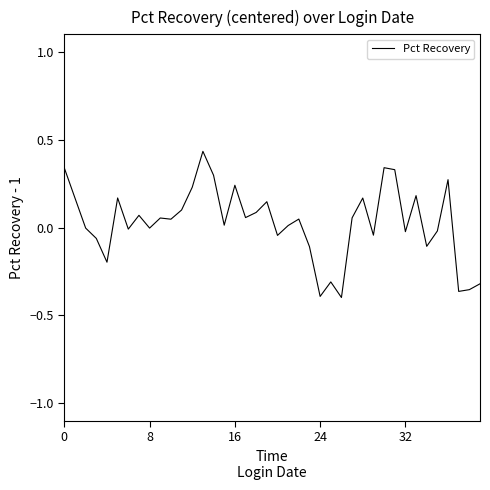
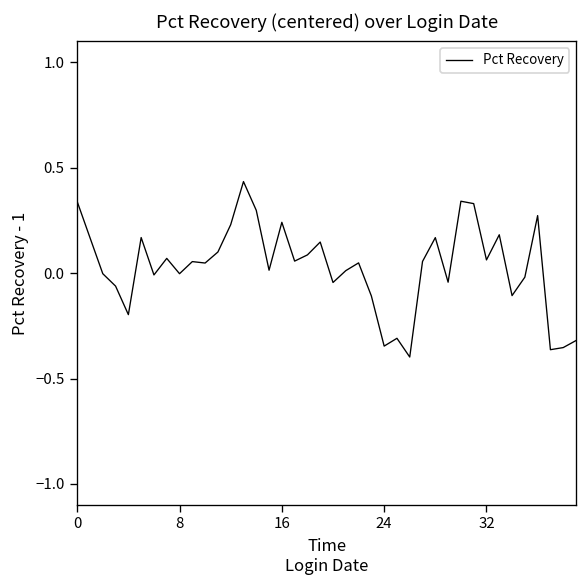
  {
    "0": 0.34,
    "8": 0.00,
    "16": 0.24,
-   "24": -0.39,
-   "32": -0.02
+   "24": -0.35,
+   "32": 0.06
  }
